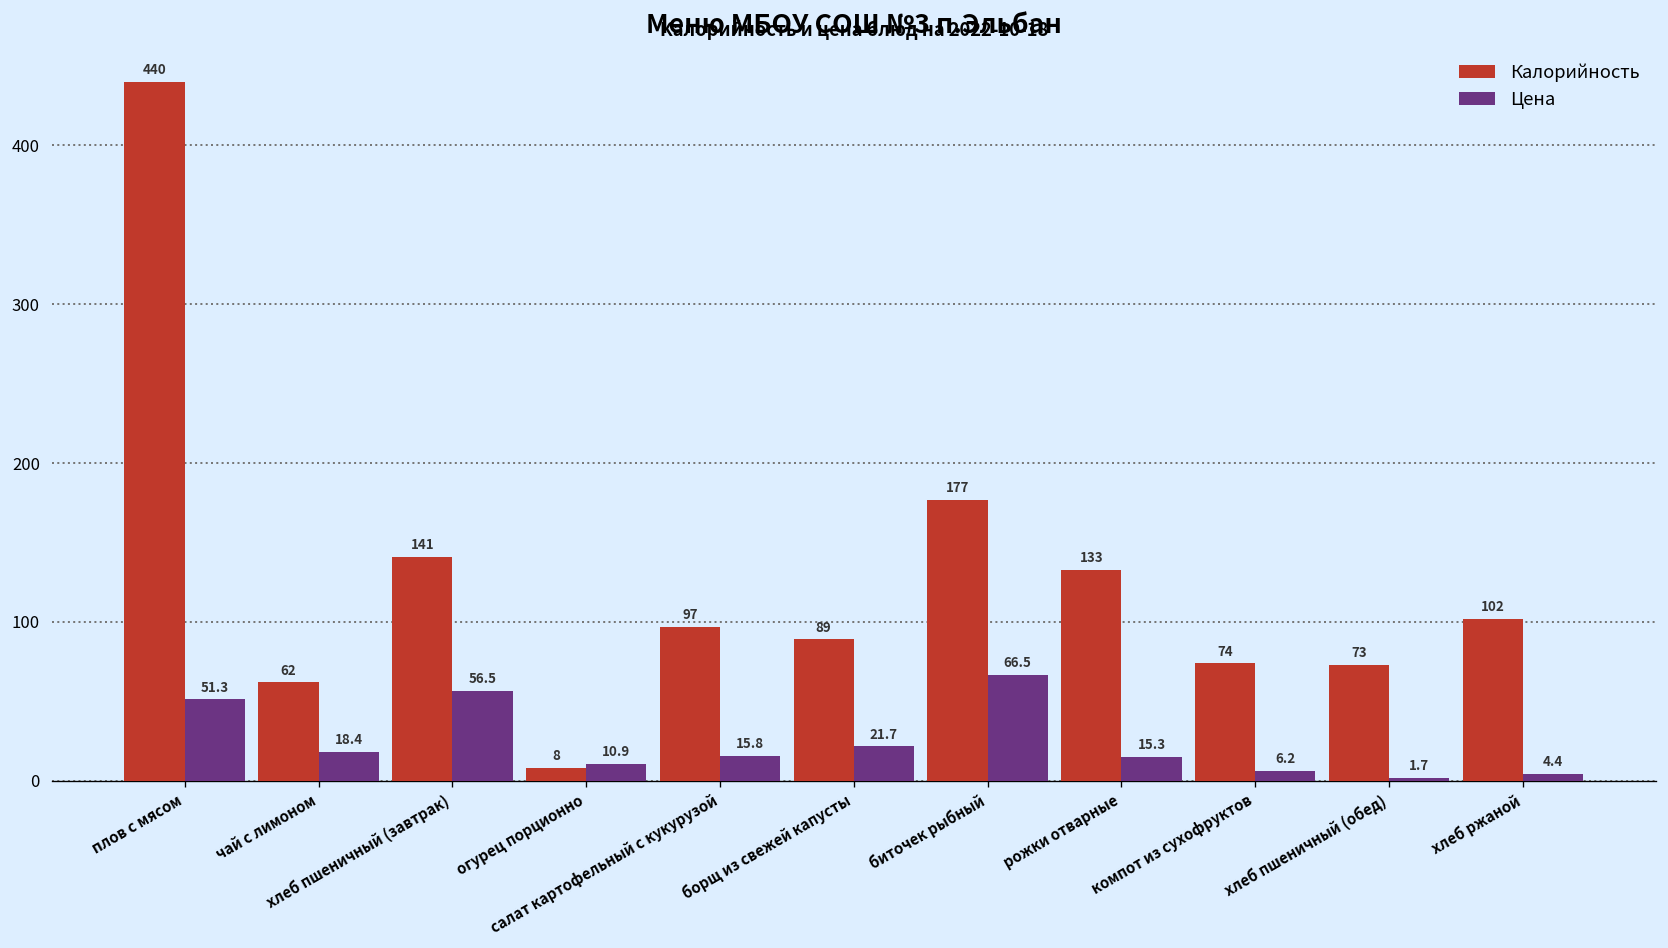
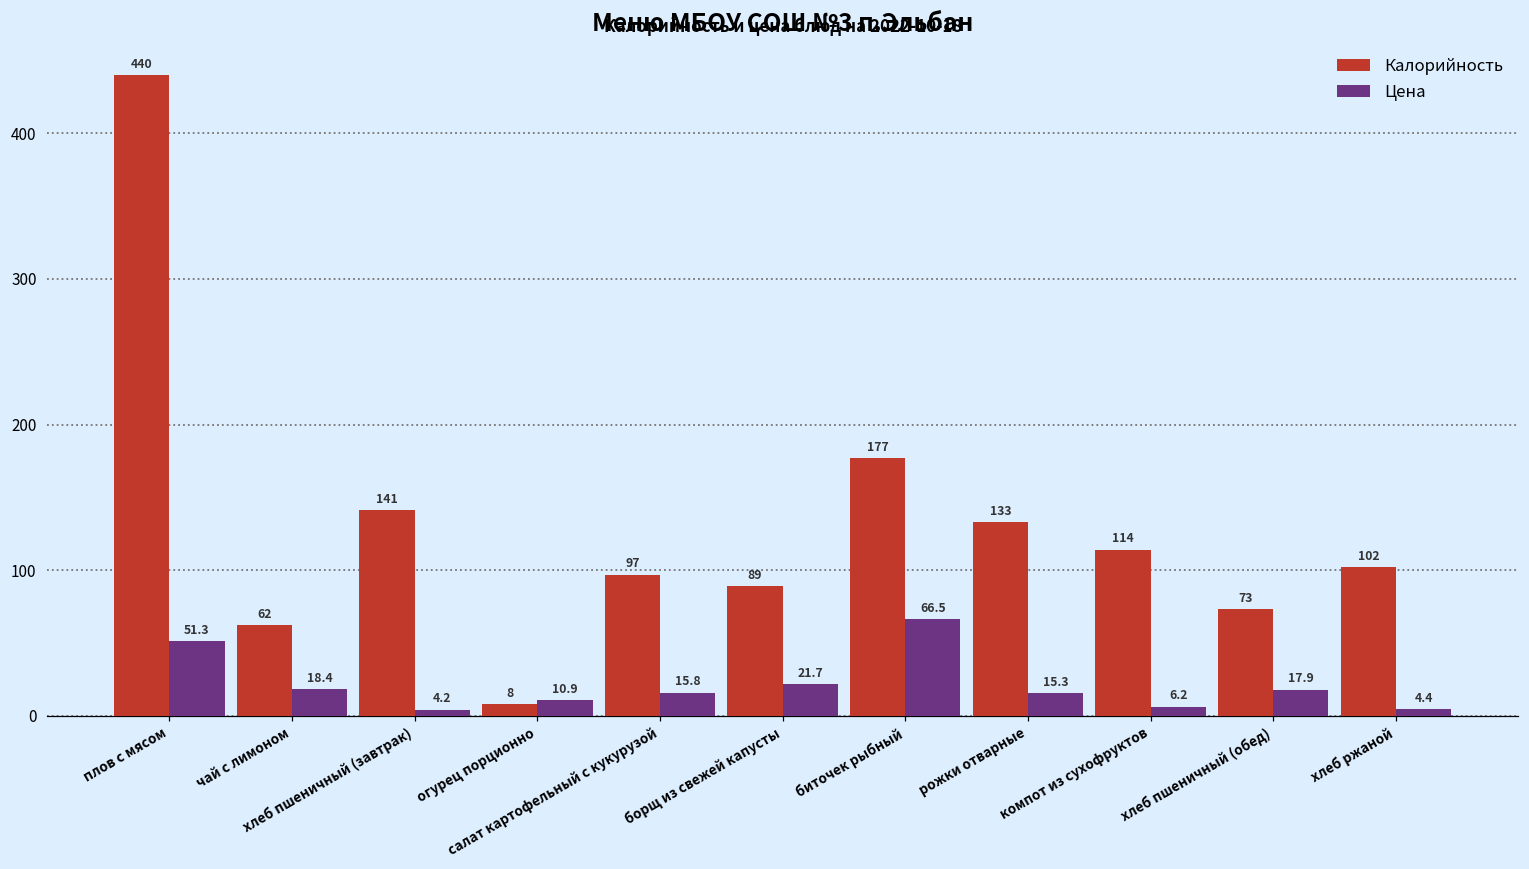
  {
    "Калорийность": {
      "плов с мясом": 440,
      "чай с лимоном": 62,
      "хлеб пшеничный (завтрак)": 141,
      "огурец порционно": 8,
      "салат картофельный с кукурузой": 97,
      "борщ из свежей капусты": 89,
      "биточек рыбный": 177,
      "рожки отварные": 133,
-     "компот из сухофруктов": 74,
+     "компот из сухофруктов": 114,
      "хлеб пшеничный (обед)": 73,
      "хлеб ржаной": 102
    },
    "Цена": {
      "плов с мясом": 51.3,
      "чай с лимоном": 18.4,
-     "хлеб пшеничный (завтрак)": 56.5,
+     "хлеб пшеничный (завтрак)": 4.2,
      "огурец порционно": 10.9,
      "салат картофельный с кукурузой": 15.8,
      "борщ из свежей капусты": 21.7,
      "биточек рыбный": 66.5,
      "рожки отварные": 15.3,
      "компот из сухофруктов": 6.2,
-     "хлеб пшеничный (обед)": 1.7,
+     "хлеб пшеничный (обед)": 17.9,
      "хлеб ржаной": 4.4
    }
  }
